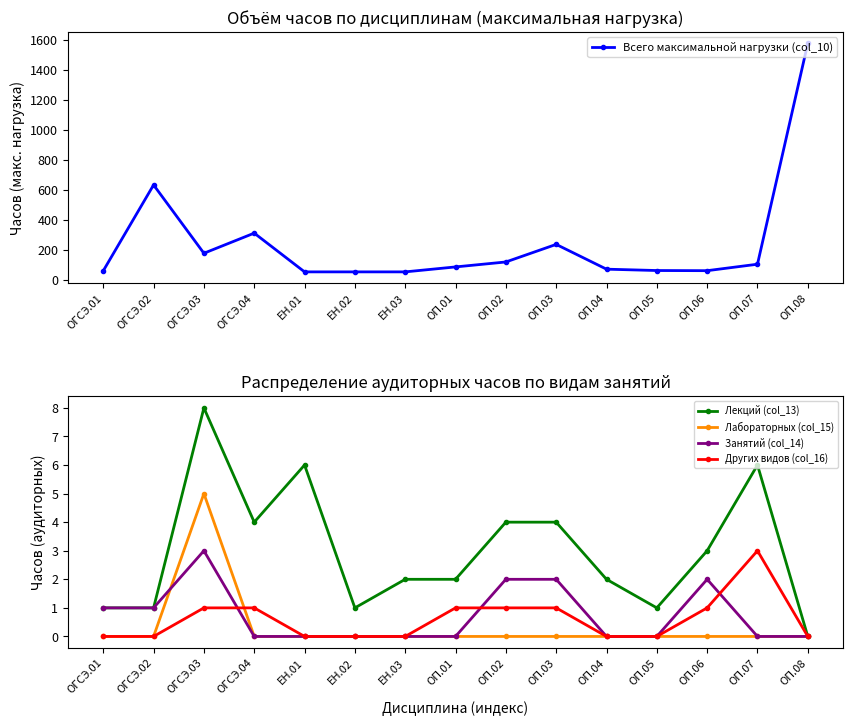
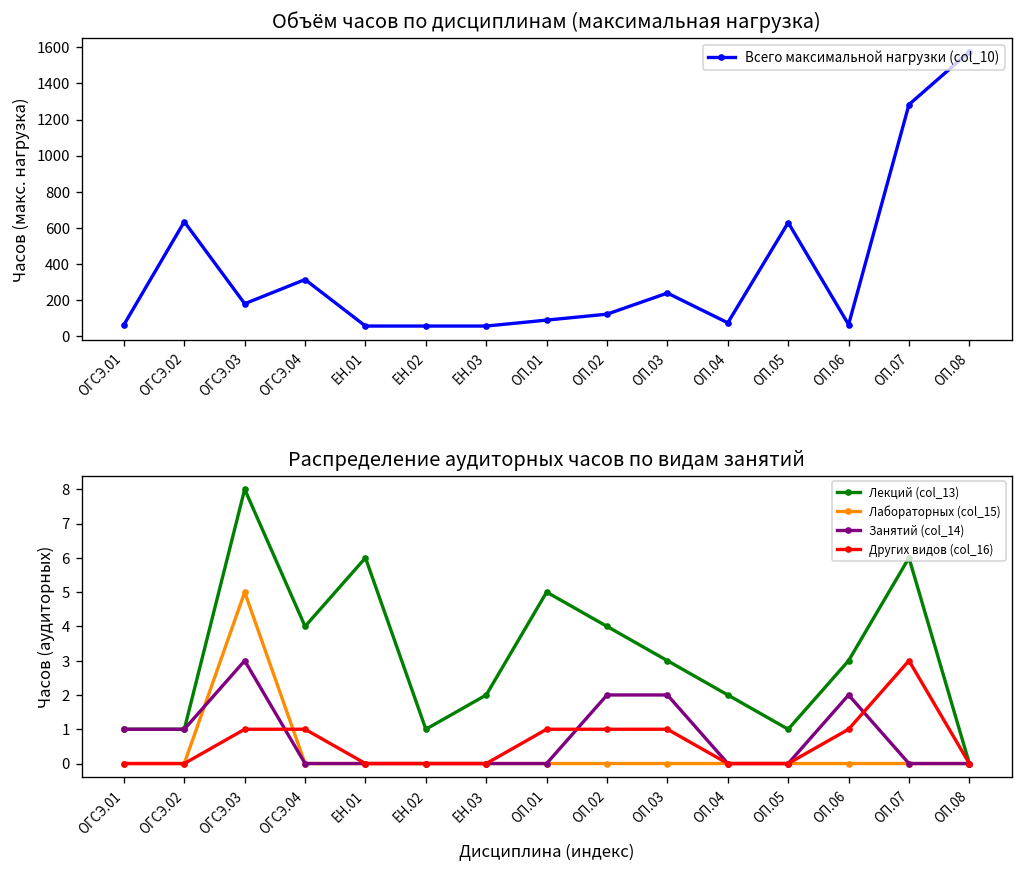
  {
    "Объём часов по дисциплинам (максимальная нагрузка)": {
      "ОГСЭ.01": 60,
      "ОГСЭ.02": 630,
      "ОГСЭ.03": 180,
      "ОГСЭ.04": 310,
      "ЕН.01": 50,
      "ЕН.02": 50,
      "ЕН.03": 50,
      "ОП.01": 90,
      "ОП.02": 120,
      "ОП.03": 240,
      "ОП.04": 70,
-     "ОП.05": 60,
+     "ОП.05": 630,
      "ОП.06": 60,
-     "ОП.07": 110
+     "ОП.07": 1280
    },
    "Распределение аудиторных часов по видам занятий": {
      "Лекций (col_13)": {
        "ОГСЭ.03": 8,
        "ОГСЭ.04": 4,
        "ЕН.01": 6,
        "ЕН.02": 1,
        "ЕН.03": 2,
-       "ОП.01": 2,
+       "ОП.01": 5,
        "ОП.02": 4,
-       "ОП.03": 4,
+       "ОП.03": 3,
        "ОП.04": 2,
        "ОП.05": 1,
        "ОП.06": 3
      },
      "Лабораторных (col_15)": {
        "ОГСЭ.03": 5,
        "ОП.02": 0,
        "ОП.03": 0,
        "ОП.06": 0
      },
      "Занятий (col_14)": {
        "ОГСЭ.03": 3,
        "ОП.02": 2,
        "ОП.03": 2,
        "ОП.06": 2
      },
      "Других видов (col_16)": {
        "ОГСЭ.03": 1,
        "ОГСЭ.04": 1,
        "ОП.01": 1,
        "ОП.02": 1,
        "ОП.03": 1,
        "ОП.06": 1,
        "ОП.07": 3
      }
    }
  }
